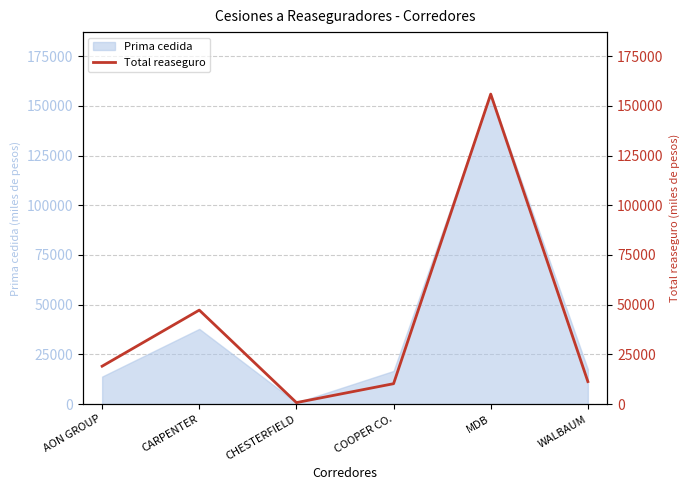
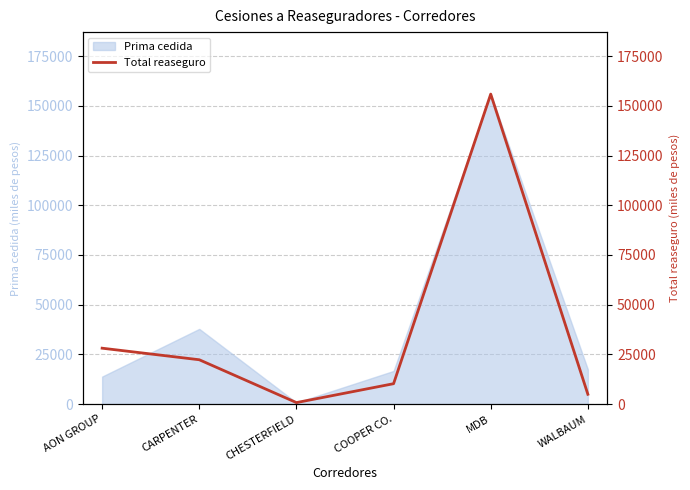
  {
    "Prima cedida": {
      "AON GROUP": 14000,
      "CARPENTER": 38000,
      "CHESTERFIELD": 1000,
      "COOPER CO.": 17000,
      "MDB": 156000,
      "WALBAUM": 17000
    },
    "Total reaseguro": {
-     "AON GROUP": 19000,
-     "CARPENTER": 47000,
+     "AON GROUP": 28000,
+     "CARPENTER": 22000,
      "CHESTERFIELD": 1000,
      "COOPER CO.": 10000,
      "MDB": 156000,
-     "WALBAUM": 11000
+     "WALBAUM": 5000
    }
  }
